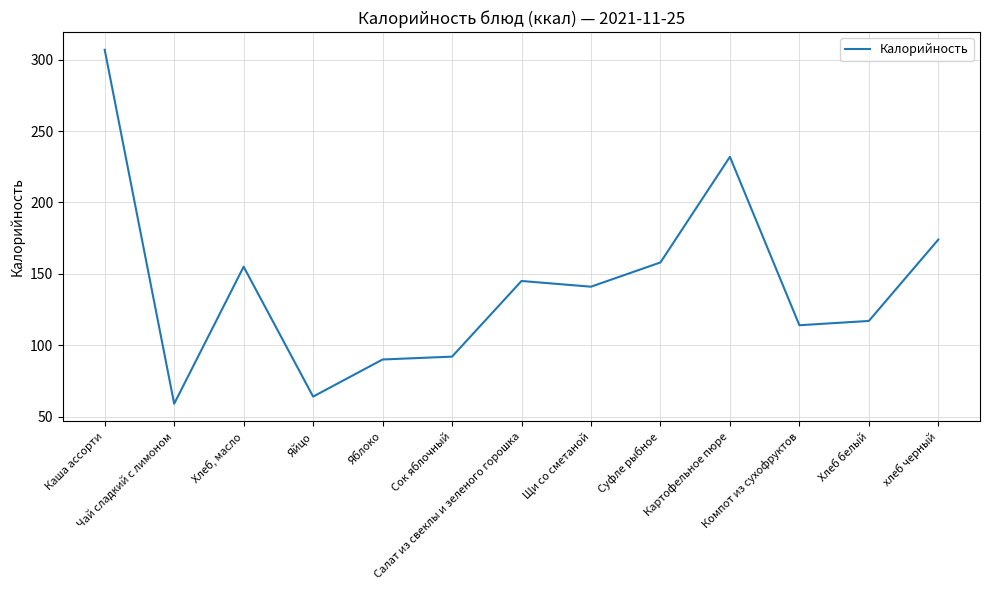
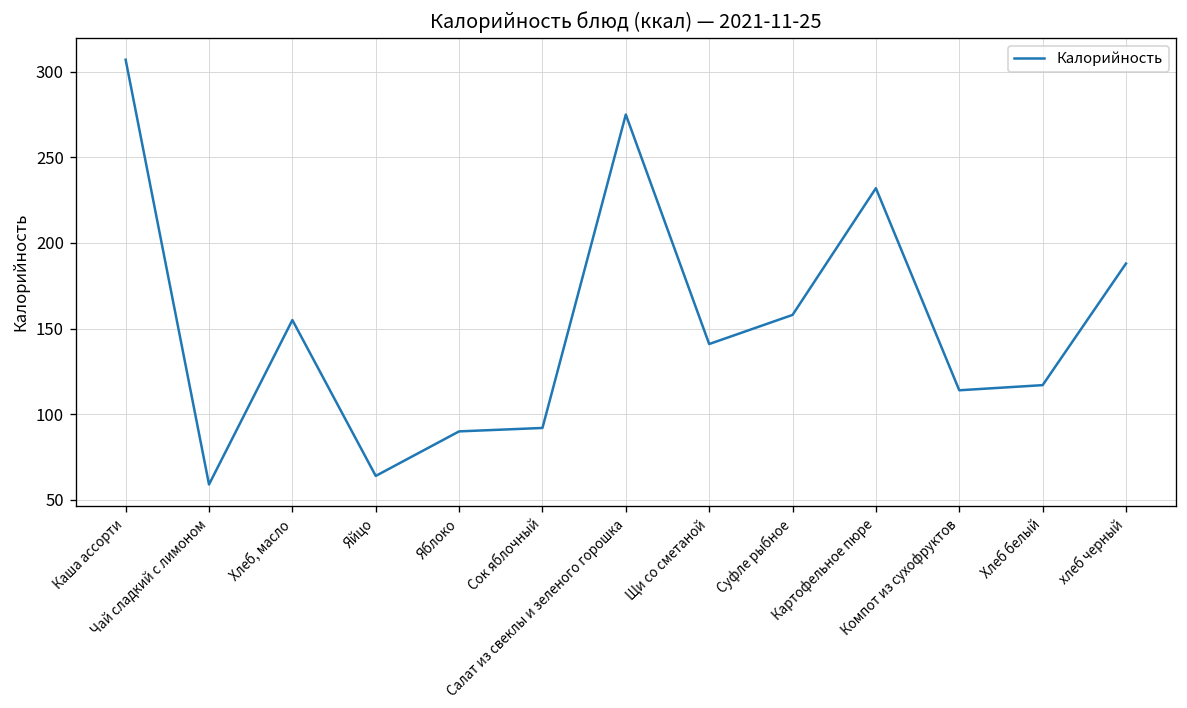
  {
    "Каша ассорти": 307,
    "Чай сладкий с лимоном": 59,
    "Хлеб, масло": 155,
    "Яйцо": 64,
    "Яблоко": 90,
    "Сок яблочный": 92,
-   "Салат из свеклы и зеленого горошка": 145,
+   "Салат из свеклы и зеленого горошка": 275,
    "Щи со сметаной": 141,
    "Суфле рыбное": 158,
    "Картофельное пюре": 232,
    "Компот из сухофруктов": 114,
    "Хлеб белый": 117,
-   "хлеб черный": 174
+   "хлеб черный": 188
  }
